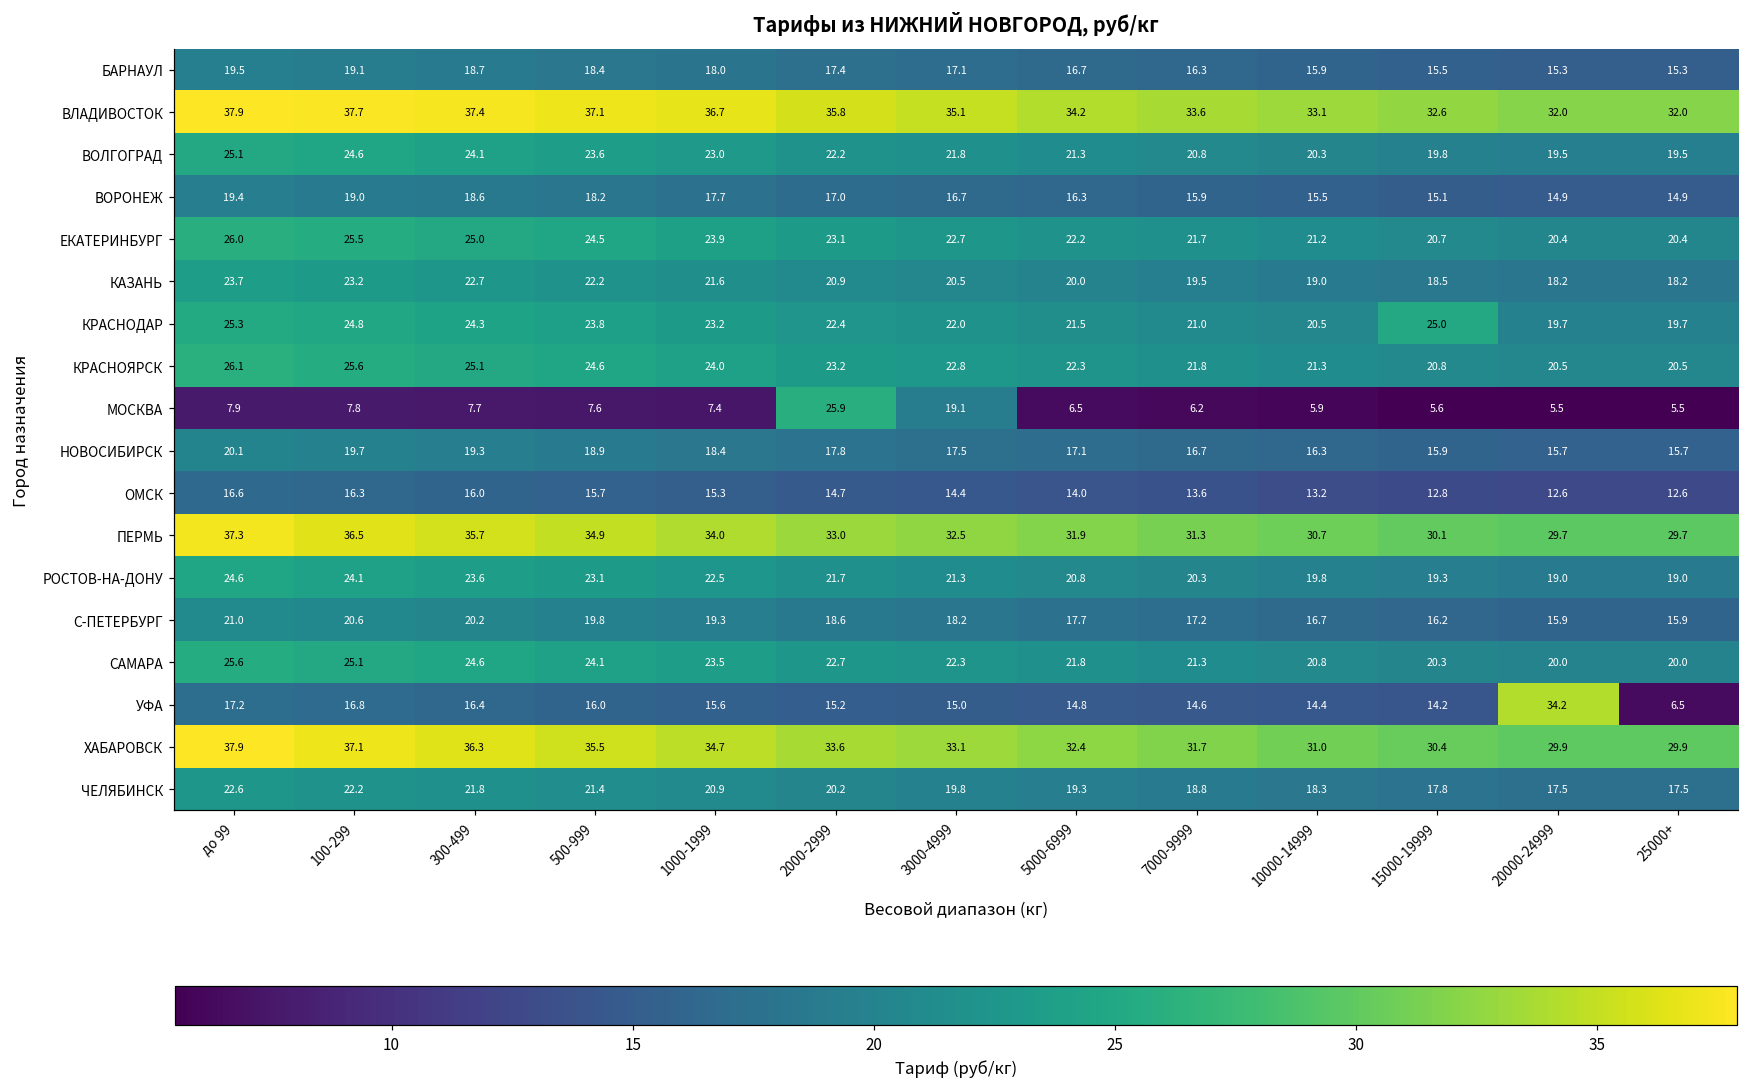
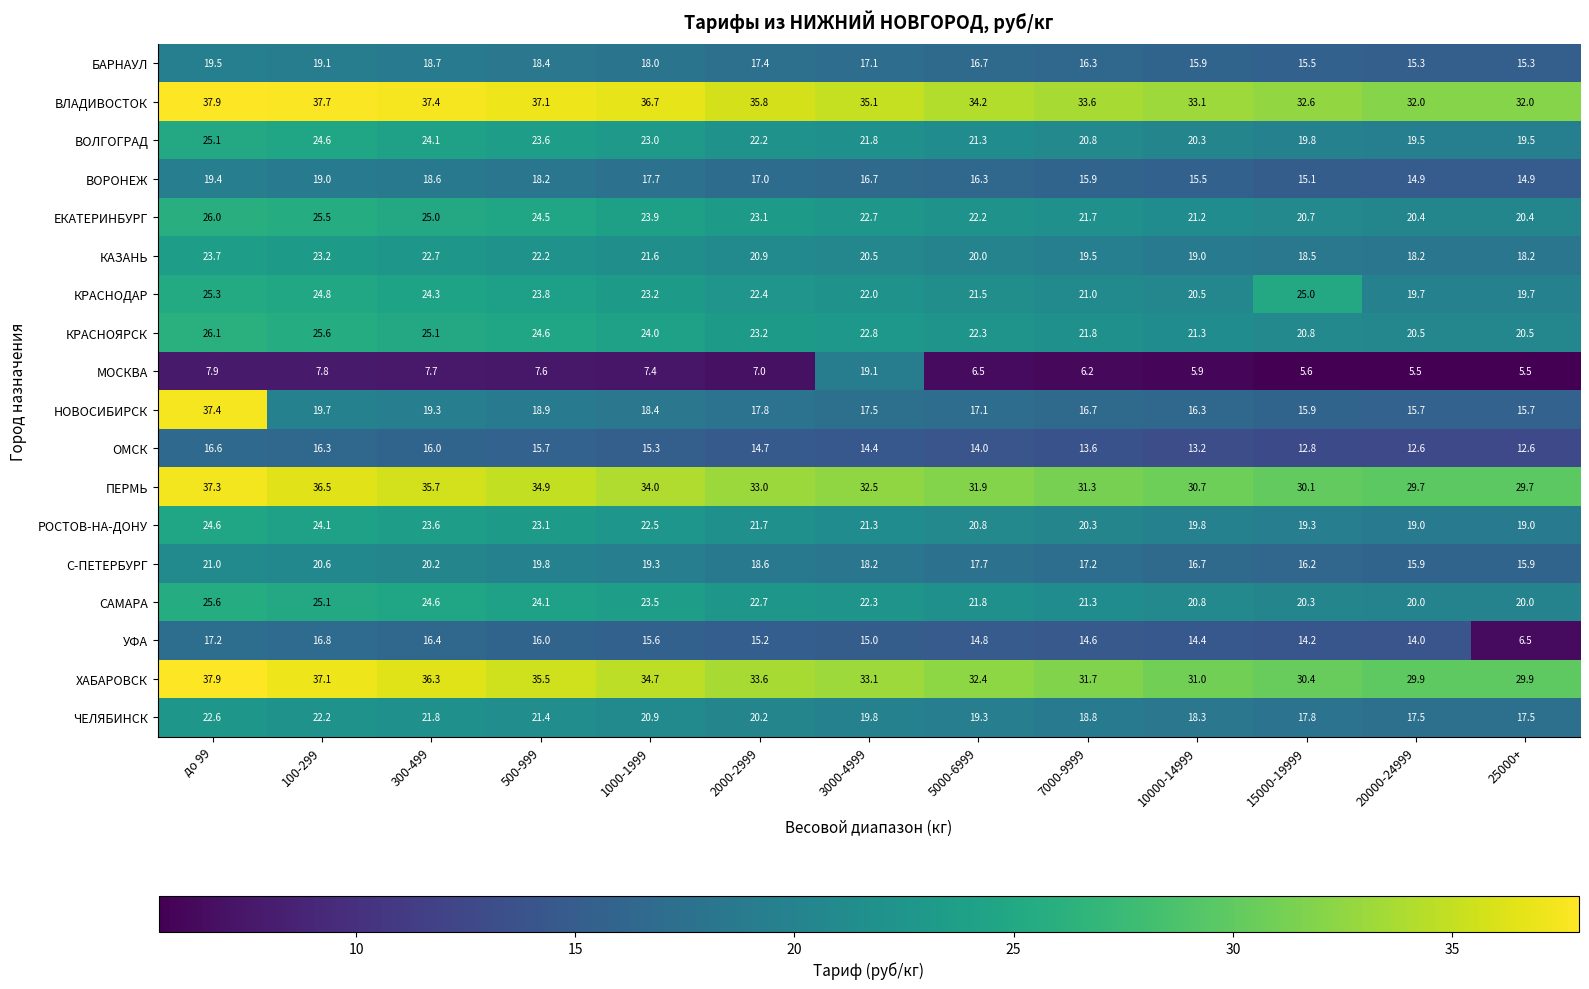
  {
    "МОСКВА": {
      "до 99": 7.9,
      "100-299": 7.8,
      "300-499": 7.7,
      "500-999": 7.6,
      "1000-1999": 7.4,
-     "2000-2999": 25.9,
+     "2000-2999": 7.0,
      "3000-4999": 19.1,
      "5000-6999": 6.5,
      "7000-9999": 6.2,
      "10000-14999": 5.9,
      "15000-19999": 5.6,
      "20000-24999": 5.5,
      "25000+": 5.5
    },
    "НОВОСИБИРСК": {
-     "до 99": 20.1,
+     "до 99": 37.4,
      "100-299": 19.7,
      "300-499": 19.3,
      "500-999": 18.9,
      "1000-1999": 18.4,
      "2000-2999": 17.8,
      "3000-4999": 17.5,
      "5000-6999": 17.1,
      "7000-9999": 16.7,
      "10000-14999": 16.3,
      "15000-19999": 15.9,
      "20000-24999": 15.7,
      "25000+": 15.7
    },
    "УФА": {
      "до 99": 17.2,
      "100-299": 16.8,
      "300-499": 16.4,
      "500-999": 16.0,
      "1000-1999": 15.6,
      "2000-2999": 15.2,
      "3000-4999": 15.0,
      "5000-6999": 14.8,
      "7000-9999": 14.6,
      "10000-14999": 14.4,
      "15000-19999": 14.2,
-     "20000-24999": 34.2,
+     "20000-24999": 14.0,
      "25000+": 6.5
    }
  }
